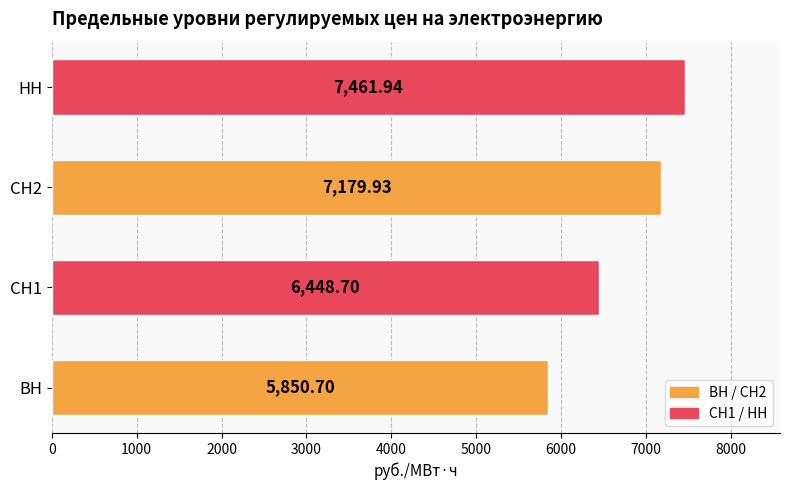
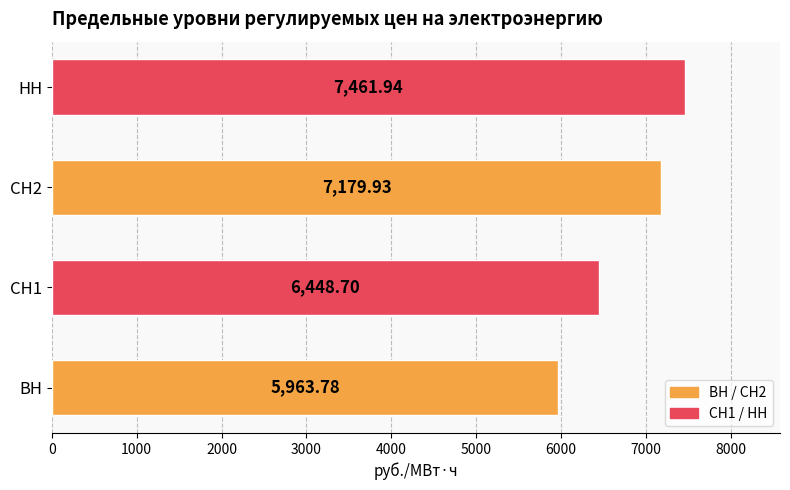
  {
    "НН": "7,461.94",
    "СН2": "7,179.93",
    "СН1": "6,448.70",
-   "ВН": "5,850.70"
+   "ВН": "5,963.78"
  }
